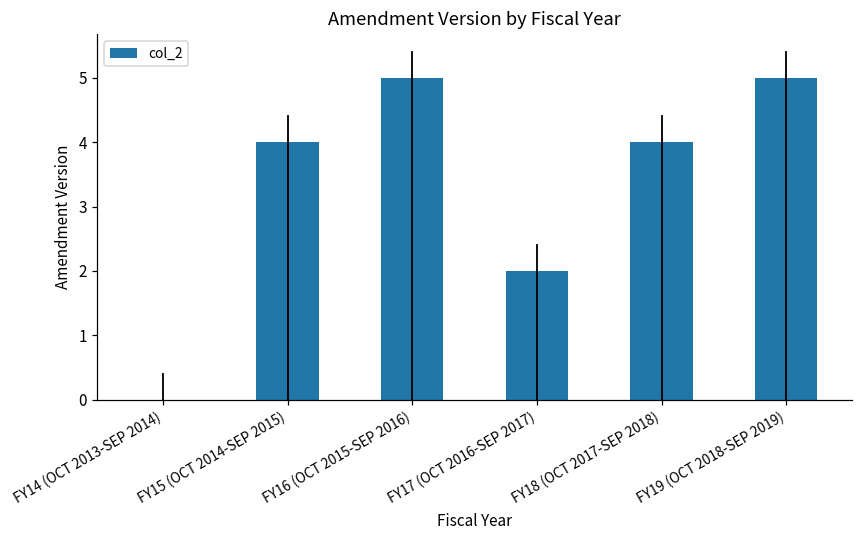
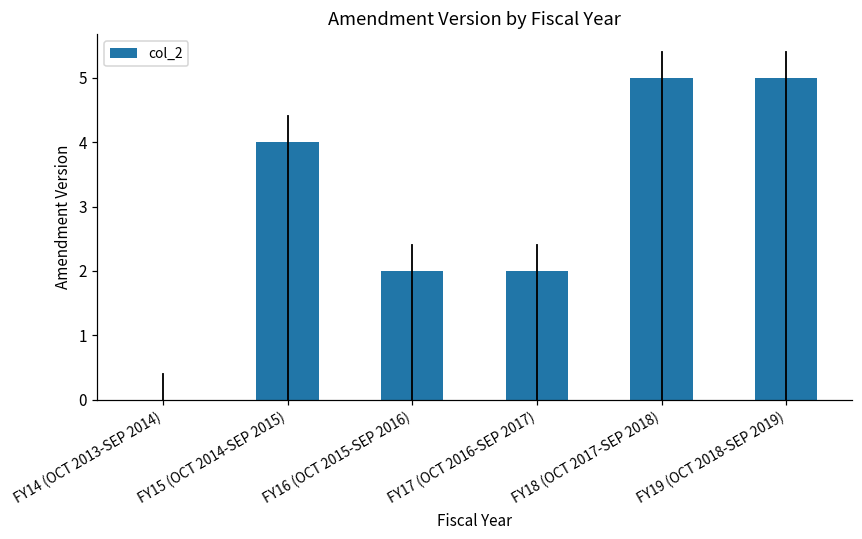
  {
    "col_2": {
      "FY14 (OCT 2013-SEP 2014)": 0,
      "FY15 (OCT 2014-SEP 2015)": 4,
-     "FY16 (OCT 2015-SEP 2016)": 5,
+     "FY16 (OCT 2015-SEP 2016)": 2,
      "FY17 (OCT 2016-SEP 2017)": 2,
-     "FY18 (OCT 2017-SEP 2018)": 4,
+     "FY18 (OCT 2017-SEP 2018)": 5,
      "FY19 (OCT 2018-SEP 2019)": 5
    }
  }
